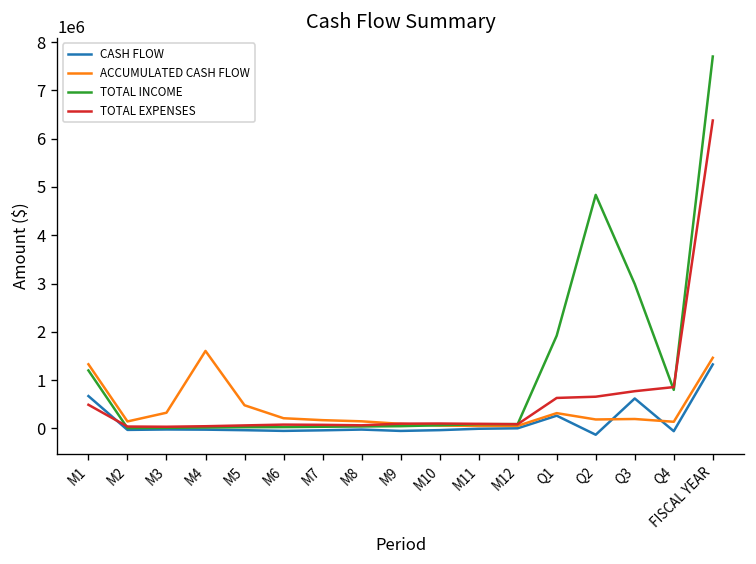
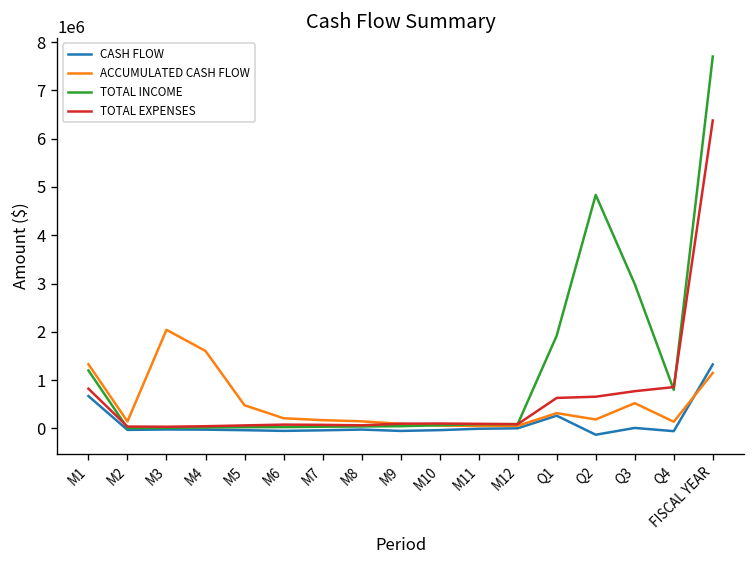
  {
    "CASH FLOW": {
      "M1": 700000,
      "M6": -100000,
      "M7": 0,
      "M8": 0,
      "M9": -100000,
      "M10": 0,
      "Q2": -100000,
-     "Q3": 600000,
+     "Q3": 0,
      "Q4": -100000,
      "FISCAL YEAR": 1300000
    },
    "ACCUMULATED CASH FLOW": {
      "M1": 1300000,
      "M2": 100000,
-     "M3": 300000,
+     "M3": 2000000,
      "M4": 1600000,
      "M5": 500000,
      "M6": 200000,
      "M7": 200000,
      "M8": 100000,
      "Q2": 200000,
-     "Q3": 200000,
+     "Q3": 500000,
      "Q4": 100000,
-     "FISCAL YEAR": 1500000
+     "FISCAL YEAR": 1100000
    },
    "TOTAL INCOME": {
      "M1": 1200000,
      "Q1": 1900000,
      "Q2": 4800000,
      "Q3": 3000000,
      "FISCAL YEAR": 7700000
    },
    "TOTAL EXPENSES": {
-     "M1": 500000,
+     "M1": 800000,
      "Q1": 600000,
      "Q2": 700000,
      "Q3": 800000,
      "FISCAL YEAR": 6400000
    }
  }
